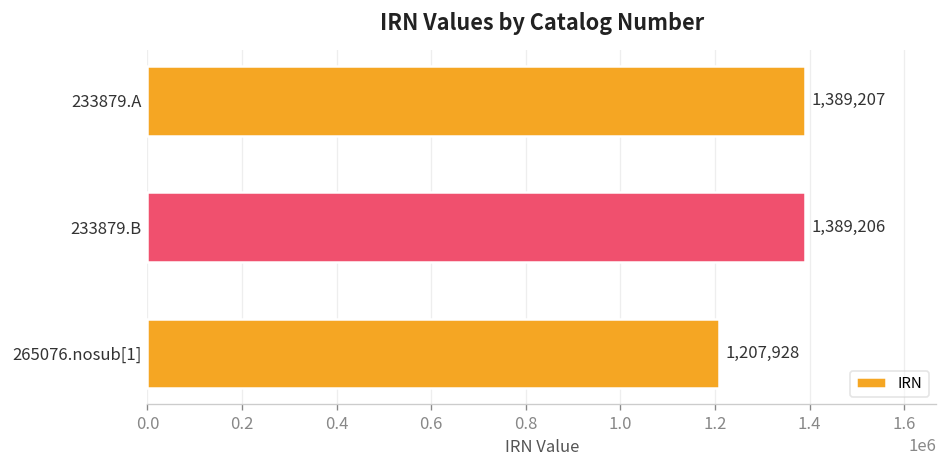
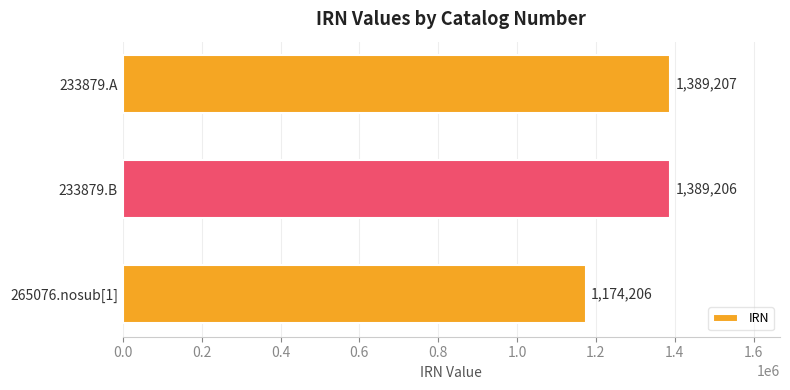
  {
    "233879.A": "1,389,207",
    "233879.B": "1,389,206",
-   "265076.nosub[1]": "1,207,928"
+   "265076.nosub[1]": "1,174,206"
  }
